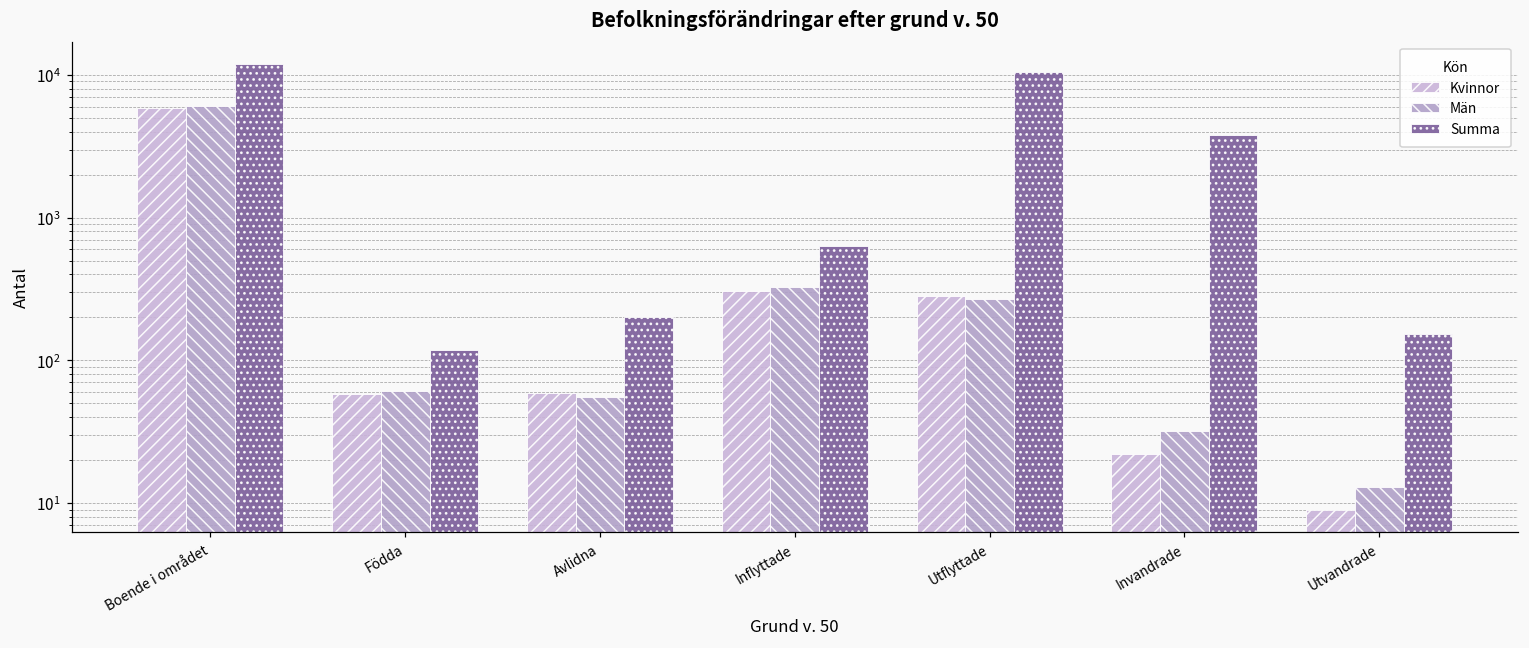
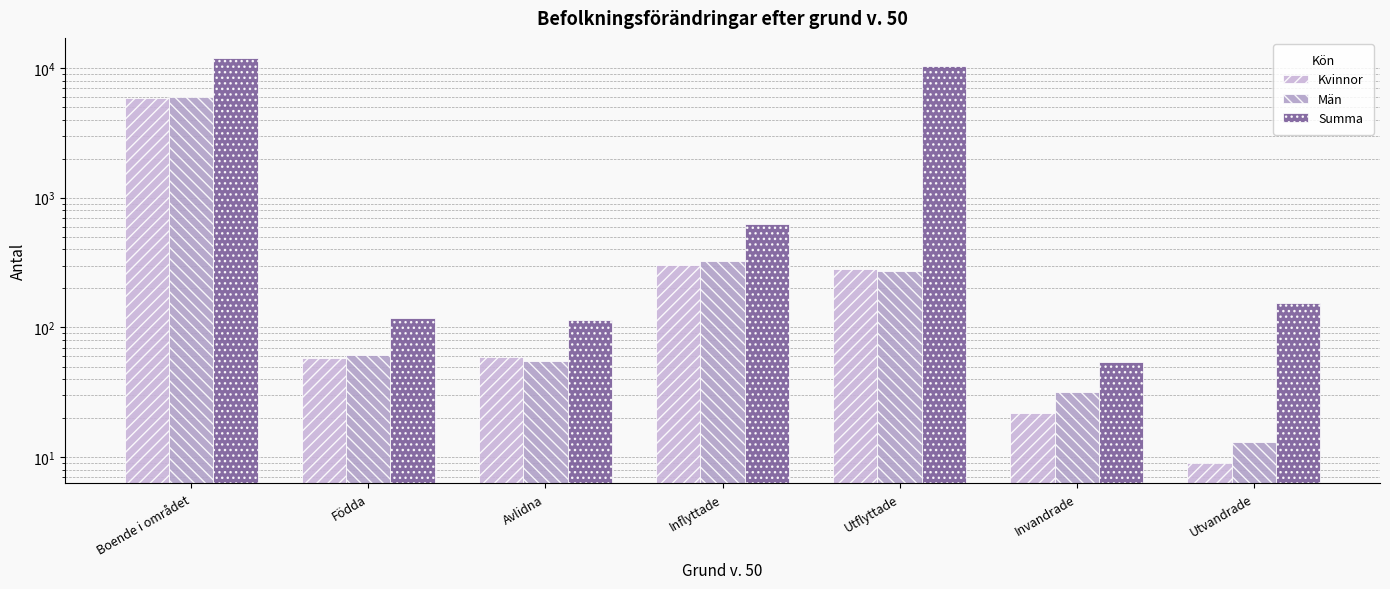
  {
    "Summa": {
      "Boende i området": 12000,
      "Födda": 120,
-     "Avlidna": 200,
+     "Avlidna": 110,
      "Inflyttade": 600,
      "Utflyttade": 10000,
-     "Invandrade": 3800,
+     "Invandrade": 54,
      "Utvandrade": 150
    }
  }
